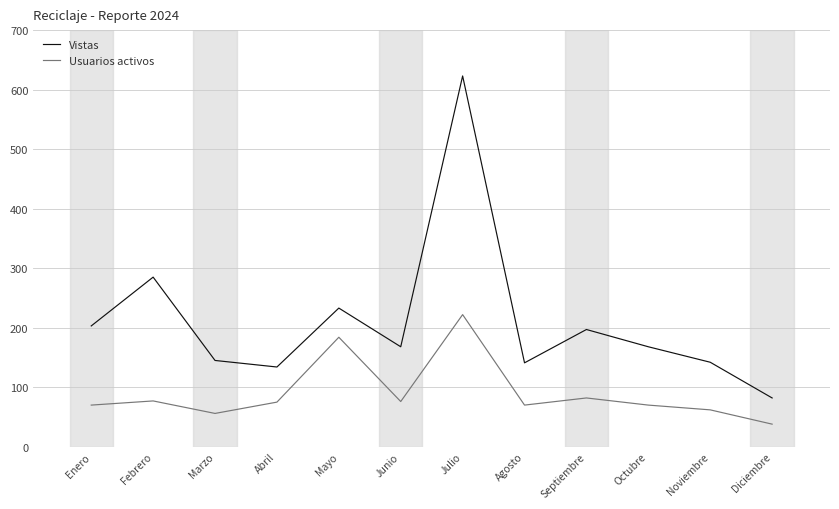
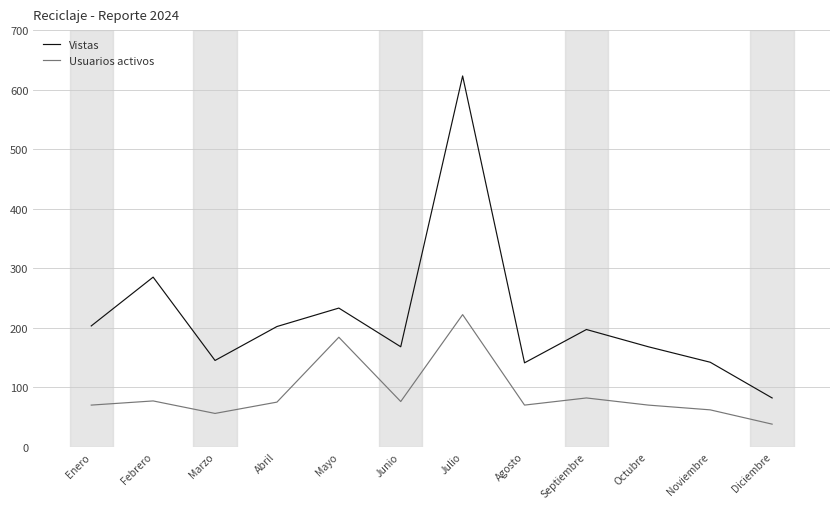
  {
    "Vistas": {
      "Enero": 200,
      "Febrero": 290,
      "Marzo": 150,
-     "Abril": 130,
+     "Abril": 200,
      "Mayo": 230,
      "Junio": 170,
      "Julio": 620,
      "Agosto": 140,
      "Septiembre": 200,
      "Octubre": 170,
      "Noviembre": 140,
      "Diciembre": 80
    },
    "Usuarios activos": {
      "Enero": 70,
      "Febrero": 80,
      "Marzo": 60,
      "Abril": 80,
      "Mayo": 180,
      "Junio": 80,
      "Julio": 220,
      "Agosto": 70,
      "Septiembre": 80,
      "Octubre": 70,
      "Noviembre": 60,
      "Diciembre": 40
    }
  }
